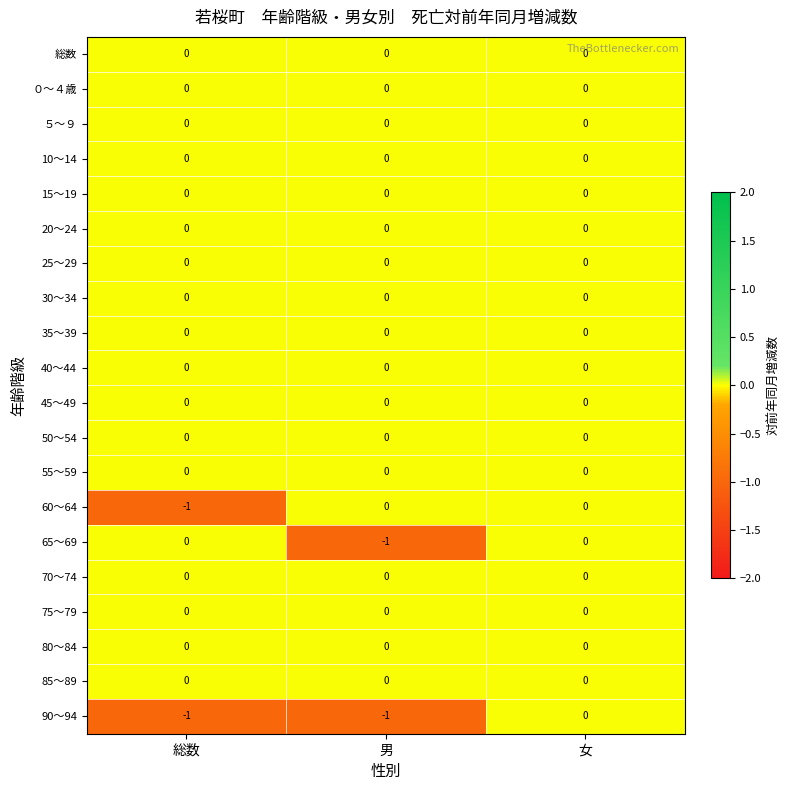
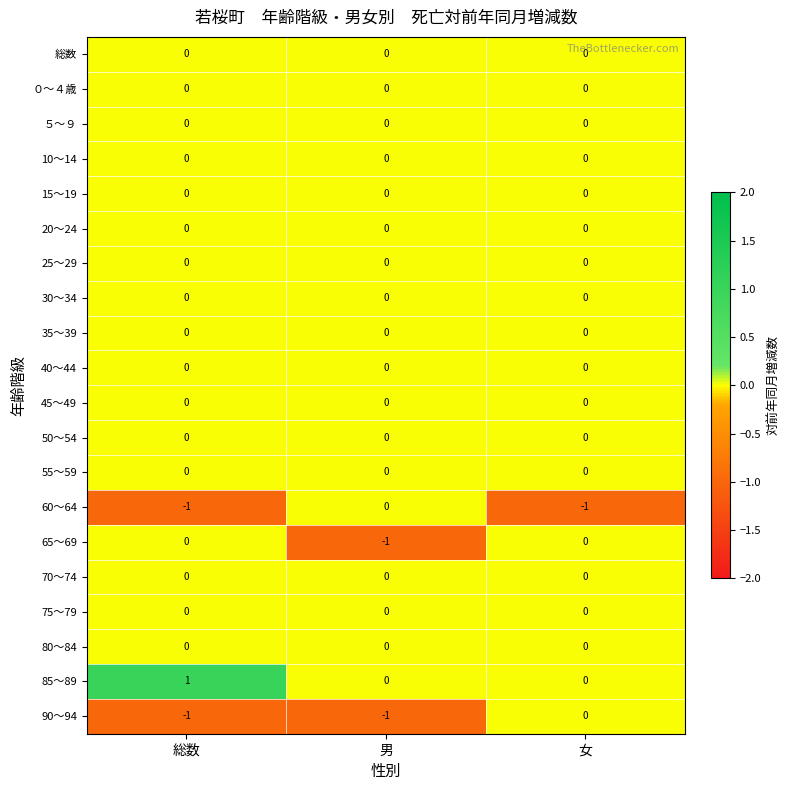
  {
    "総数": {
      "総数": 0,
      "男": 0
    },
    "０～４歳": {
      "総数": 0,
      "男": 0,
      "女": 0
    },
    "５～９": {
      "総数": 0,
      "男": 0,
      "女": 0
    },
    "10～14": {
      "総数": 0,
      "男": 0,
      "女": 0
    },
    "15～19": {
      "総数": 0,
      "男": 0,
      "女": 0
    },
    "20～24": {
      "総数": 0,
      "男": 0,
      "女": 0
    },
    "25～29": {
      "総数": 0,
      "男": 0,
      "女": 0
    },
    "30～34": {
      "総数": 0,
      "男": 0,
      "女": 0
    },
    "35～39": {
      "総数": 0,
      "男": 0,
      "女": 0
    },
    "40～44": {
      "総数": 0,
      "男": 0,
      "女": 0
    },
    "45～49": {
      "総数": 0,
      "男": 0,
      "女": 0
    },
    "50～54": {
      "総数": 0,
      "男": 0,
      "女": 0
    },
    "55～59": {
      "総数": 0,
      "男": 0,
      "女": 0
    },
    "60～64": {
      "総数": -1,
      "男": 0,
-     "女": 0
+     "女": -1
    },
    "65～69": {
      "総数": 0,
      "男": -1,
      "女": 0
    },
    "70～74": {
      "総数": 0,
      "男": 0,
      "女": 0
    },
    "75～79": {
      "総数": 0,
      "男": 0,
      "女": 0
    },
    "80～84": {
      "総数": 0,
      "男": 0,
      "女": 0
    },
    "85～89": {
-     "総数": 0,
+     "総数": 1,
      "男": 0,
      "女": 0
    },
    "90～94": {
      "総数": -1,
      "男": -1,
      "女": 0
    }
  }
